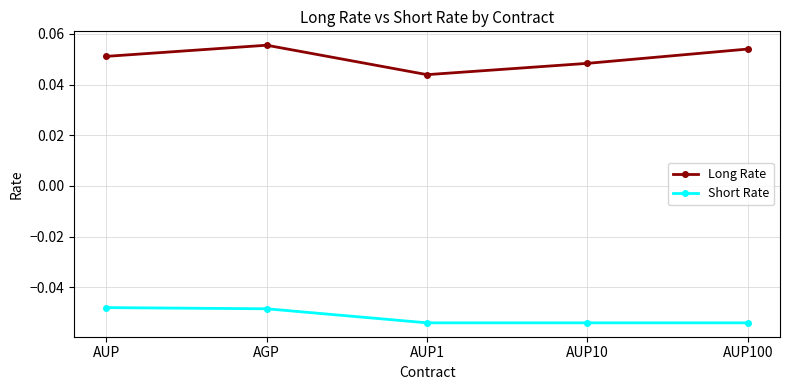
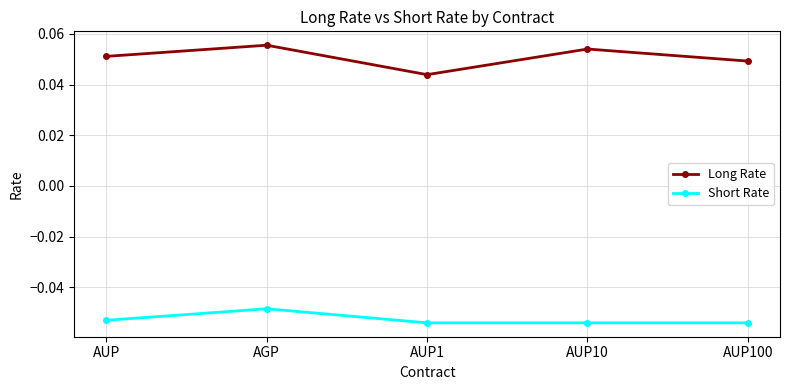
  {
    "Long Rate": {
      "AUP": 0.051,
      "AGP": 0.056,
      "AUP1": 0.044,
-     "AUP10": 0.048,
-     "AUP100": 0.054
+     "AUP10": 0.054,
+     "AUP100": 0.049
    },
    "Short Rate": {
-     "AUP": -0.048,
+     "AUP": -0.053,
      "AGP": -0.048,
      "AUP1": -0.054,
      "AUP10": -0.054,
      "AUP100": -0.054
    }
  }
